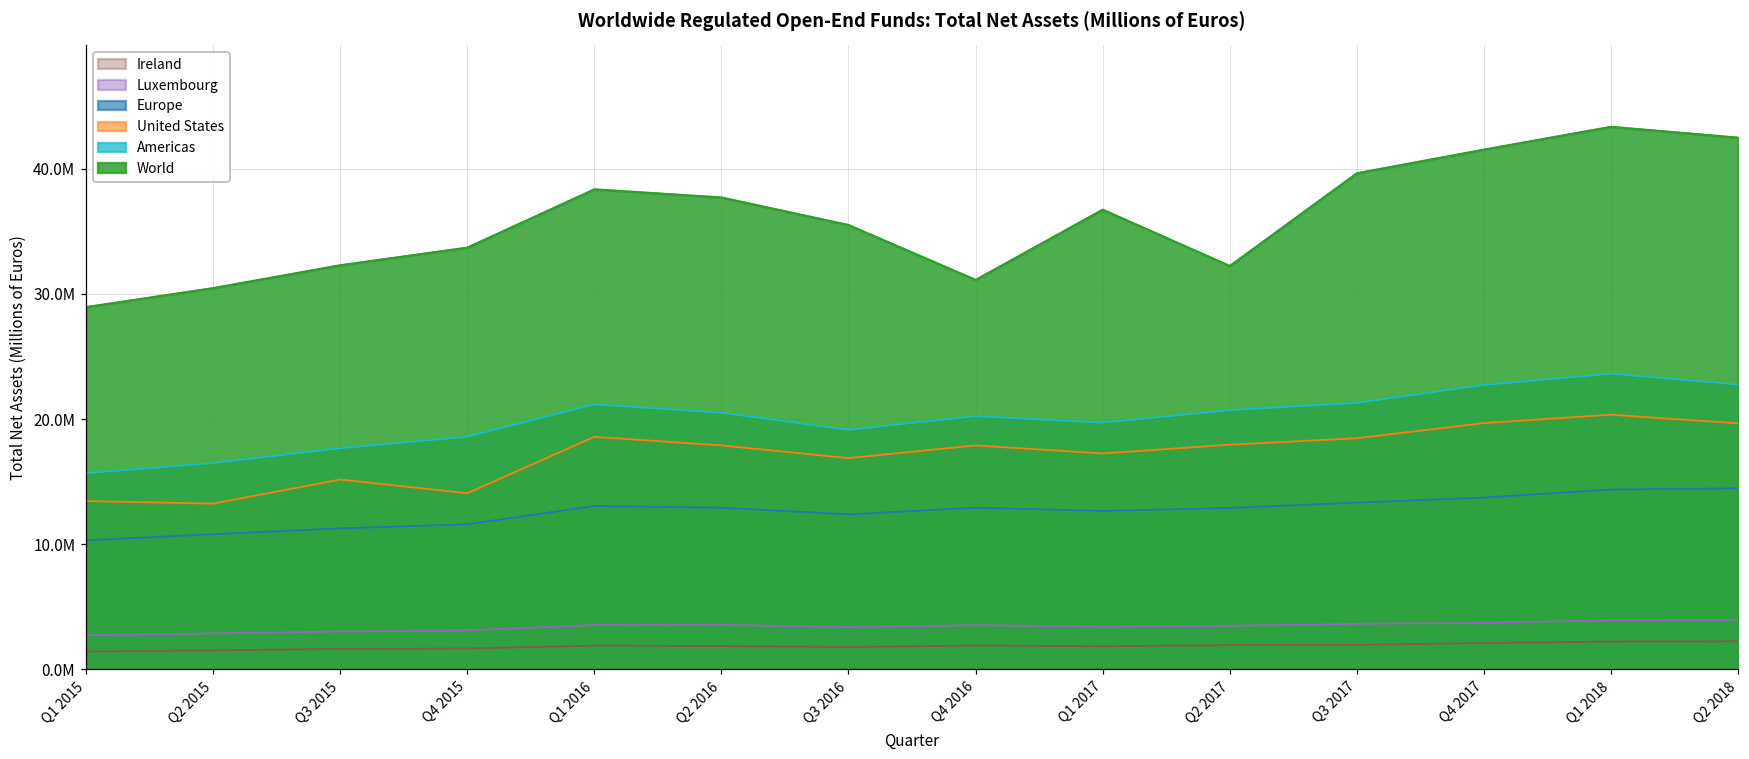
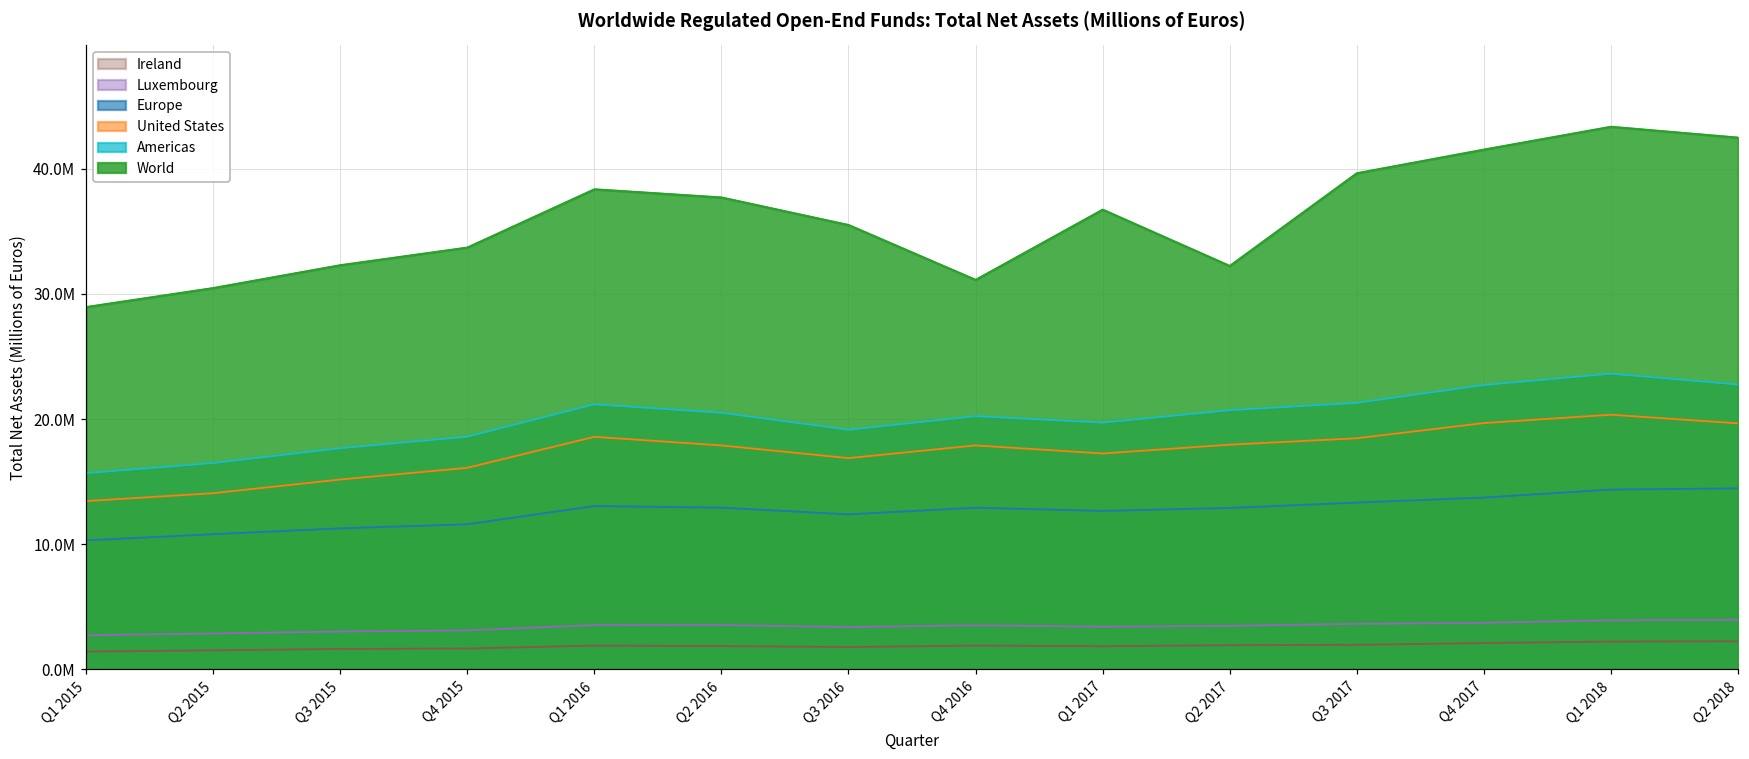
  {
    "Europe": {
      "Q1 2015": 10300000,
      "Q2 2015": 10800000,
      "Q3 2015": 11300000,
      "Q4 2015": 11600000,
      "Q1 2016": 13000000,
      "Q2 2016": 12900000,
      "Q3 2016": 12400000,
      "Q4 2016": 12900000,
      "Q1 2017": 12700000,
      "Q2 2017": 12900000,
      "Q3 2017": 13300000,
      "Q4 2017": 13700000,
      "Q1 2018": 14400000,
      "Q2 2018": 14500000
    },
    "United States": {
      "Q1 2015": 13400000,
-     "Q2 2015": 13200000,
+     "Q2 2015": 14100000,
      "Q3 2015": 15200000,
-     "Q4 2015": 14100000,
+     "Q4 2015": 16100000,
      "Q1 2016": 18600000,
      "Q2 2016": 17900000,
      "Q3 2016": 16900000,
      "Q4 2016": 17900000,
      "Q1 2017": 17200000,
      "Q2 2017": 17900000,
      "Q3 2017": 18500000,
      "Q4 2017": 19700000,
      "Q1 2018": 20300000,
      "Q2 2018": 19700000
    },
    "Americas": {
      "Q1 2015": 15700000,
      "Q2 2015": 16500000,
      "Q3 2015": 17700000,
      "Q4 2015": 18600000,
      "Q1 2016": 21200000,
      "Q2 2016": 20500000,
      "Q3 2016": 19100000,
      "Q4 2016": 20200000,
      "Q1 2017": 19700000,
      "Q2 2017": 20700000,
      "Q3 2017": 21300000,
      "Q4 2017": 22700000,
      "Q1 2018": 23600000,
      "Q2 2018": 22800000
    },
    "World": {
      "Q1 2015": 29000000,
      "Q2 2015": 30500000,
      "Q3 2015": 32300000,
      "Q4 2015": 33700000,
      "Q1 2016": 38400000,
      "Q2 2016": 37700000,
      "Q3 2016": 35500000,
      "Q4 2016": 31100000,
      "Q1 2017": 36700000,
      "Q2 2017": 32200000,
      "Q3 2017": 39700000,
      "Q4 2017": 41500000,
      "Q1 2018": 43400000,
      "Q2 2018": 42500000
    }
  }
